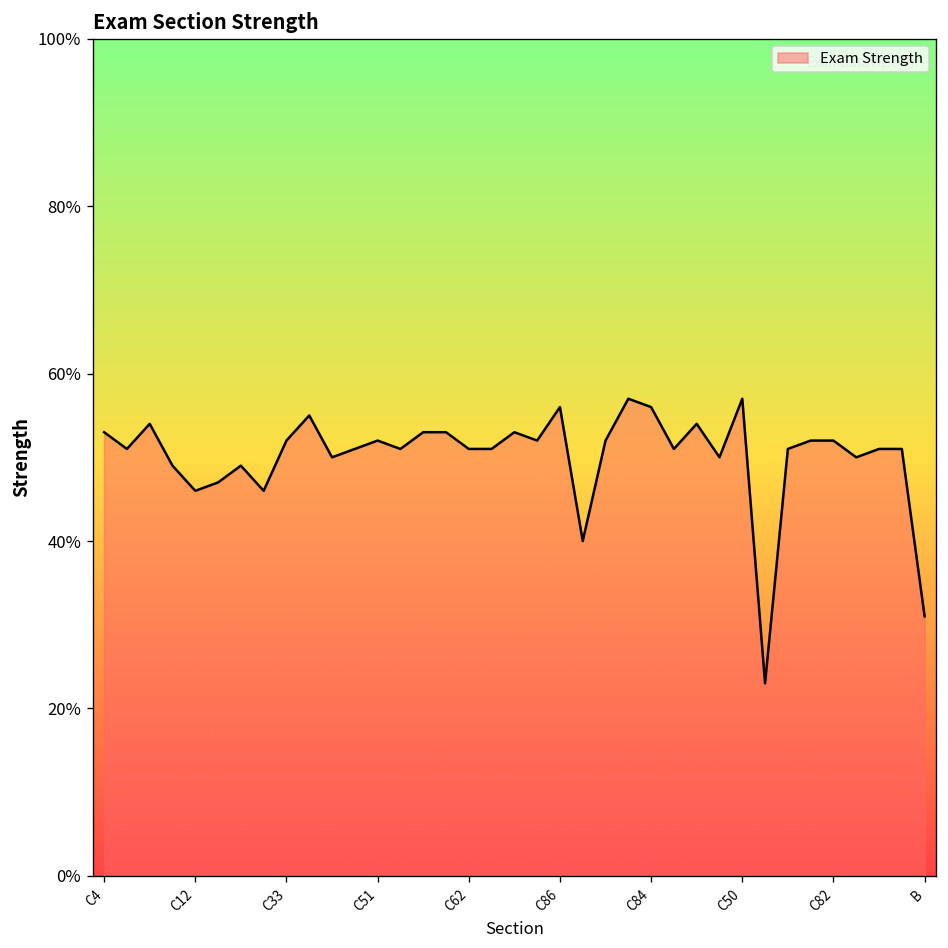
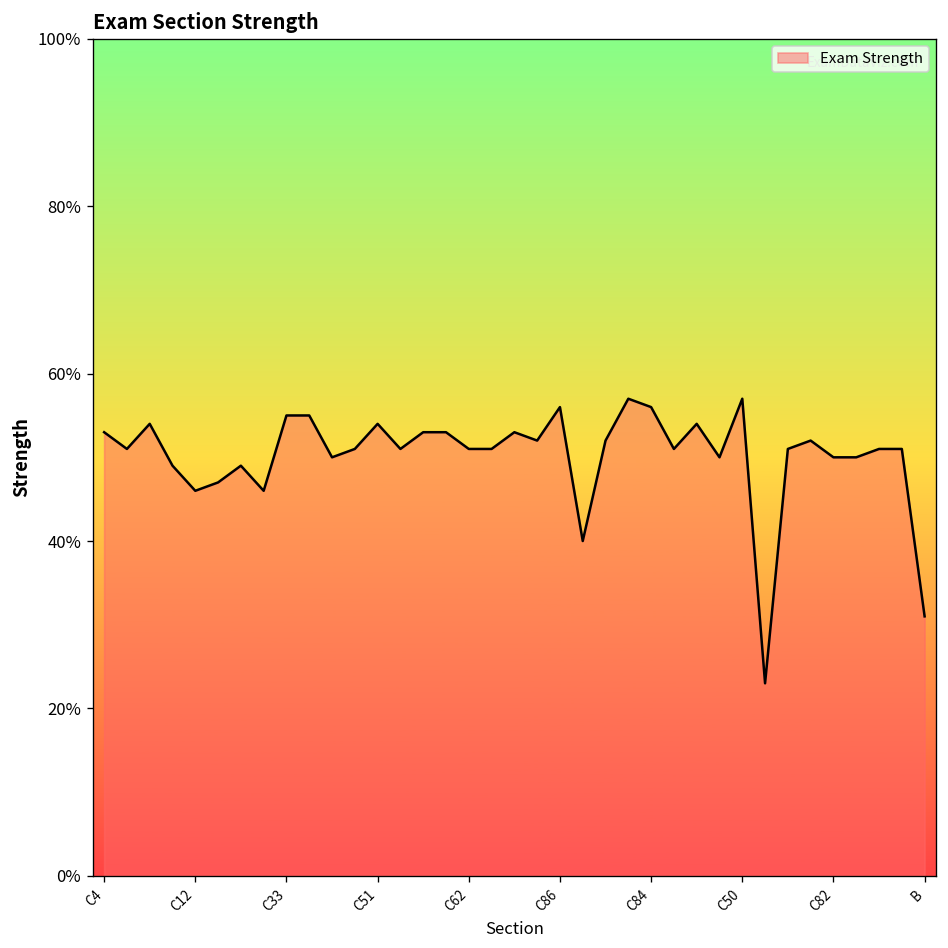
  {
    "C4": "53%",
    "C12": "46%",
-   "C33": "52%",
-   "C51": "52%",
+   "C33": "55%",
+   "C51": "54%",
    "C62": "51%",
    "C86": "56%",
    "C84": "56%",
    "C50": "57%",
-   "C82": "52%",
+   "C82": "50%",
    "B": "31%"
  }
